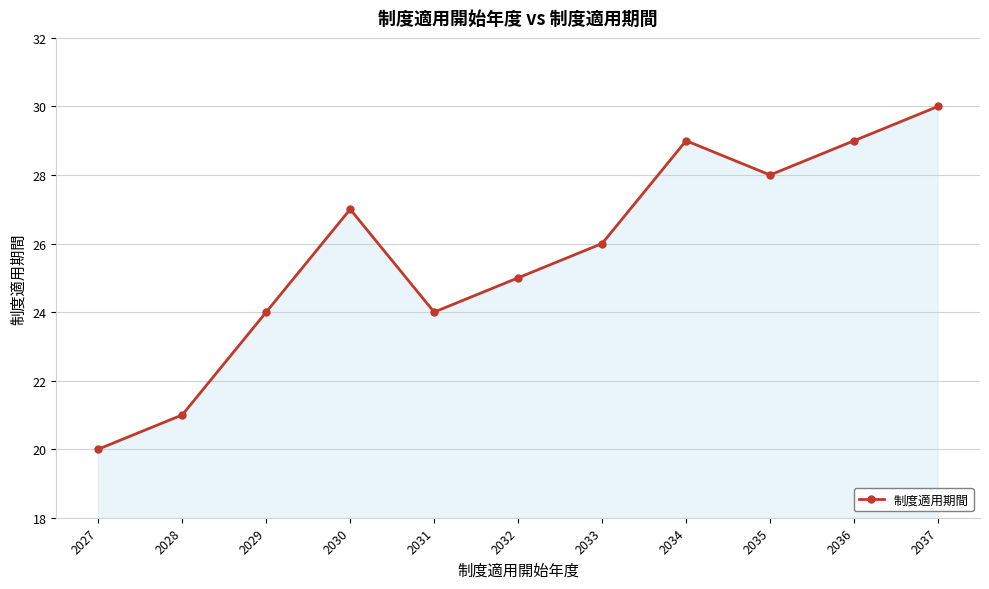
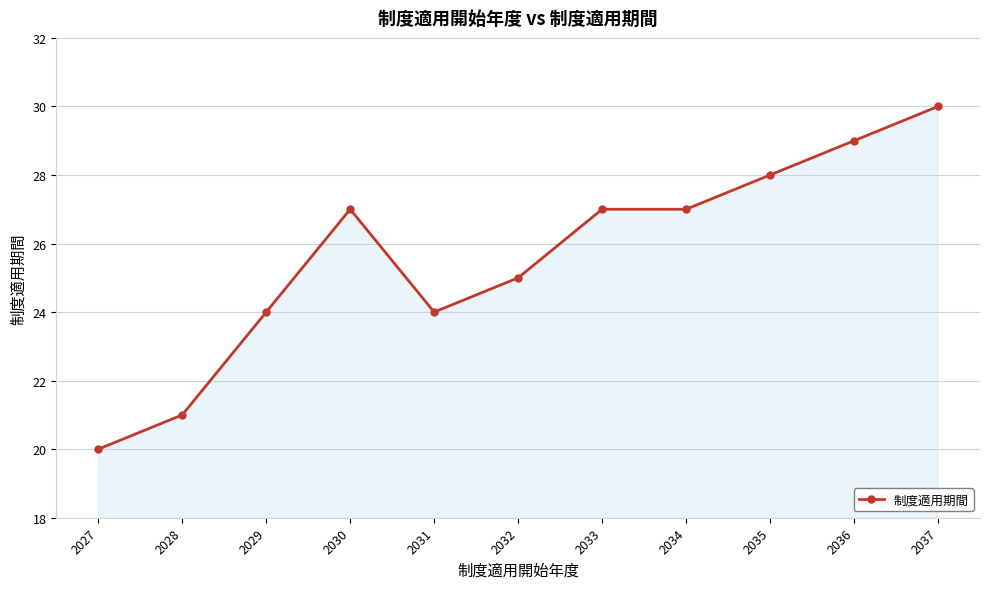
  {
    "2027": 20,
    "2028": 21,
    "2029": 24,
    "2030": 27,
    "2031": 24,
    "2032": 25,
-   "2033": 26,
-   "2034": 29,
+   "2033": 27,
+   "2034": 27,
    "2035": 28,
    "2036": 29,
    "2037": 30
  }
